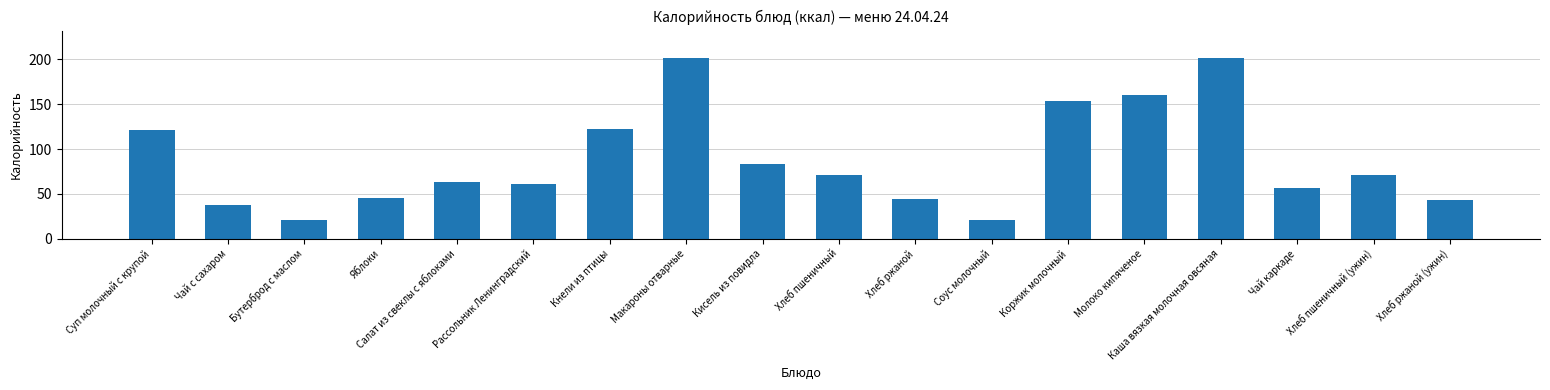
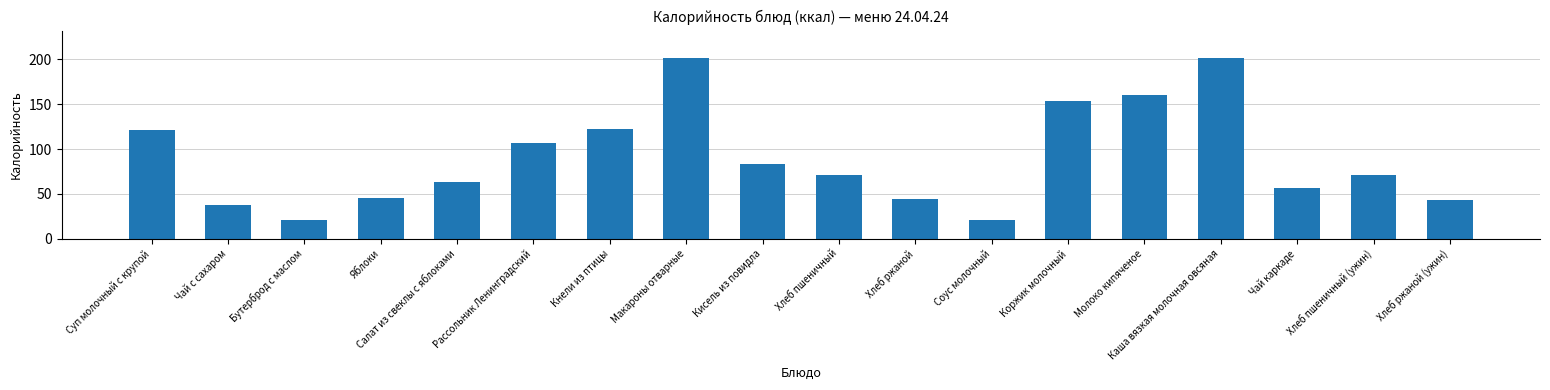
  {
    "Суп молочный с крупой": 120,
    "Чай с сахаром": 40,
    "Бутерброд с маслом": 20,
    "Яблоки": 50,
    "Салат из свеклы с яблоками": 60,
-   "Рассольник Ленинградский": 60,
+   "Рассольник Ленинградский": 110,
    "Кнели из птицы": 120,
    "Макароны отварные": 200,
    "Кисель из повидла": 80,
    "Хлеб пшеничный": 70,
    "Хлеб ржаной": 40,
    "Соус молочный": 20,
    "Коржик молочный": 150,
    "Молоко кипяченое": 160,
    "Каша вязкая молочная овсяная": 200,
    "Чай каркаде": 60,
    "Хлеб пшеничный (ужин)": 70,
    "Хлеб ржаной (ужин)": 40
  }
